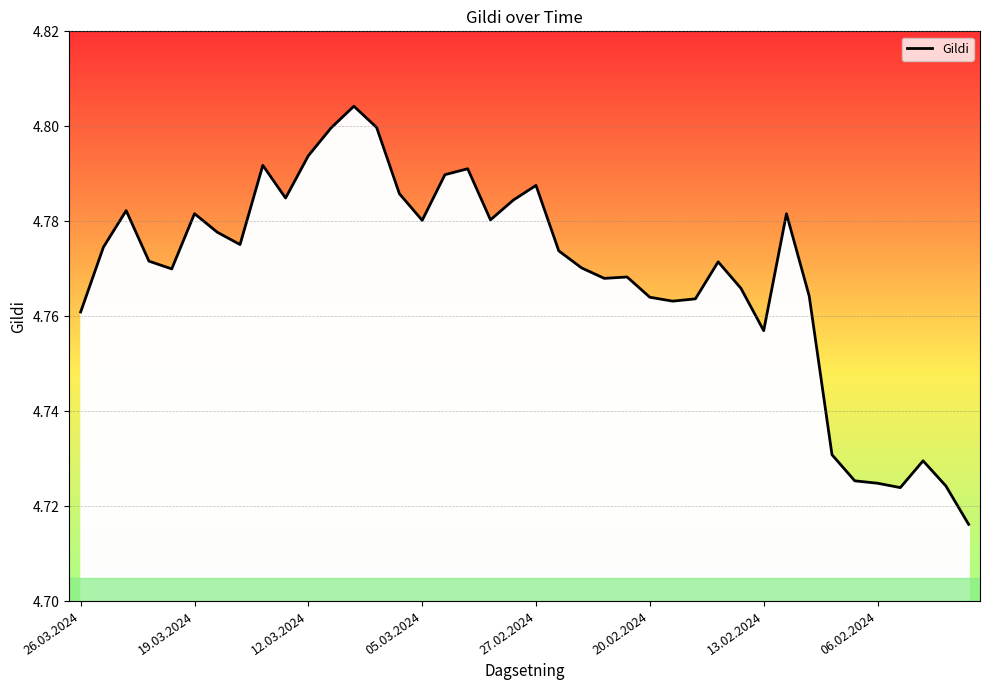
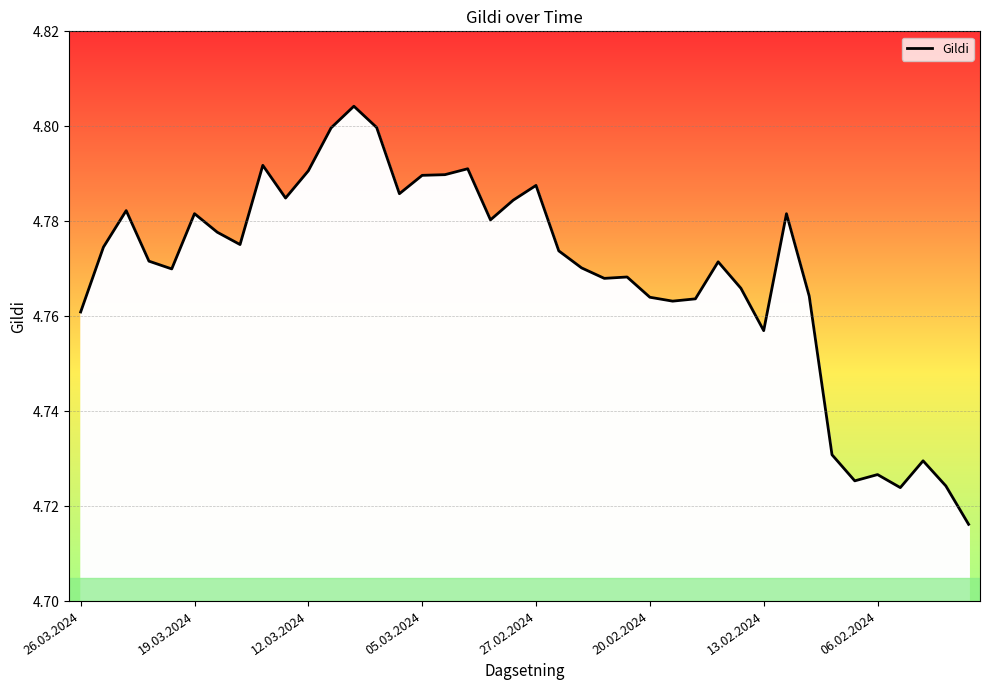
  {
    "26.03.2024": 4.761,
    "19.03.2024": 4.782,
-   "12.03.2024": 4.794,
-   "05.03.2024": 4.780,
+   "12.03.2024": 4.791,
+   "05.03.2024": 4.790,
    "27.02.2024": 4.788,
    "20.02.2024": 4.764,
    "13.02.2024": 4.757,
-   "06.02.2024": 4.725
+   "06.02.2024": 4.727
  }
